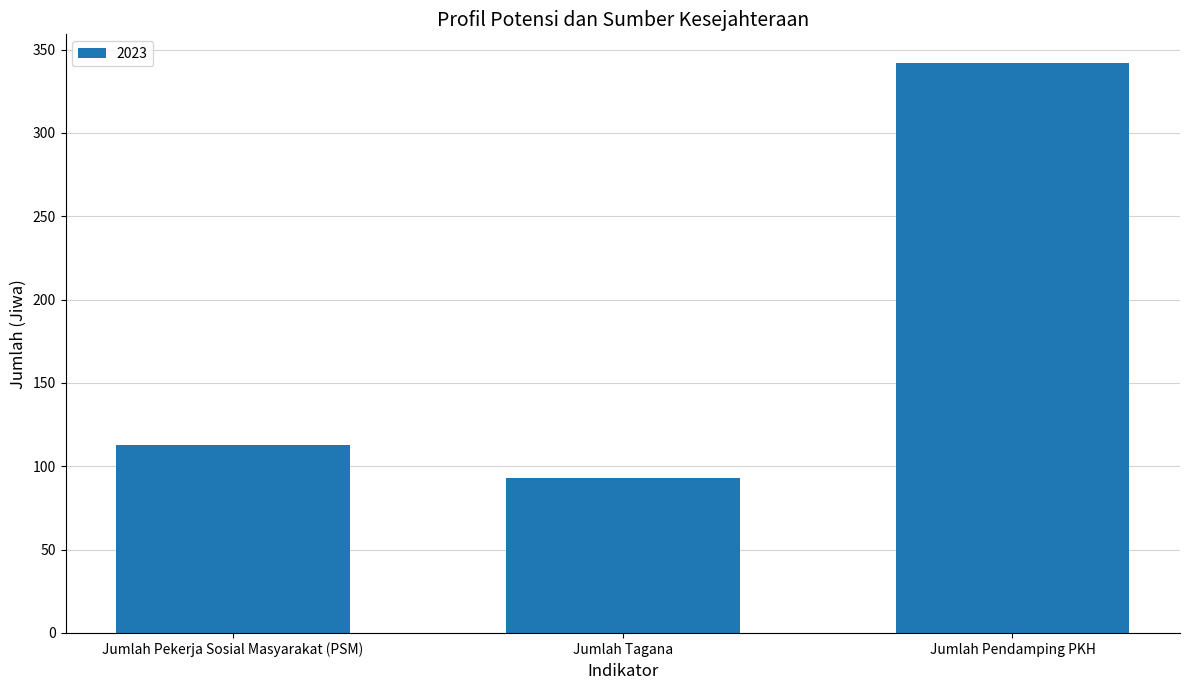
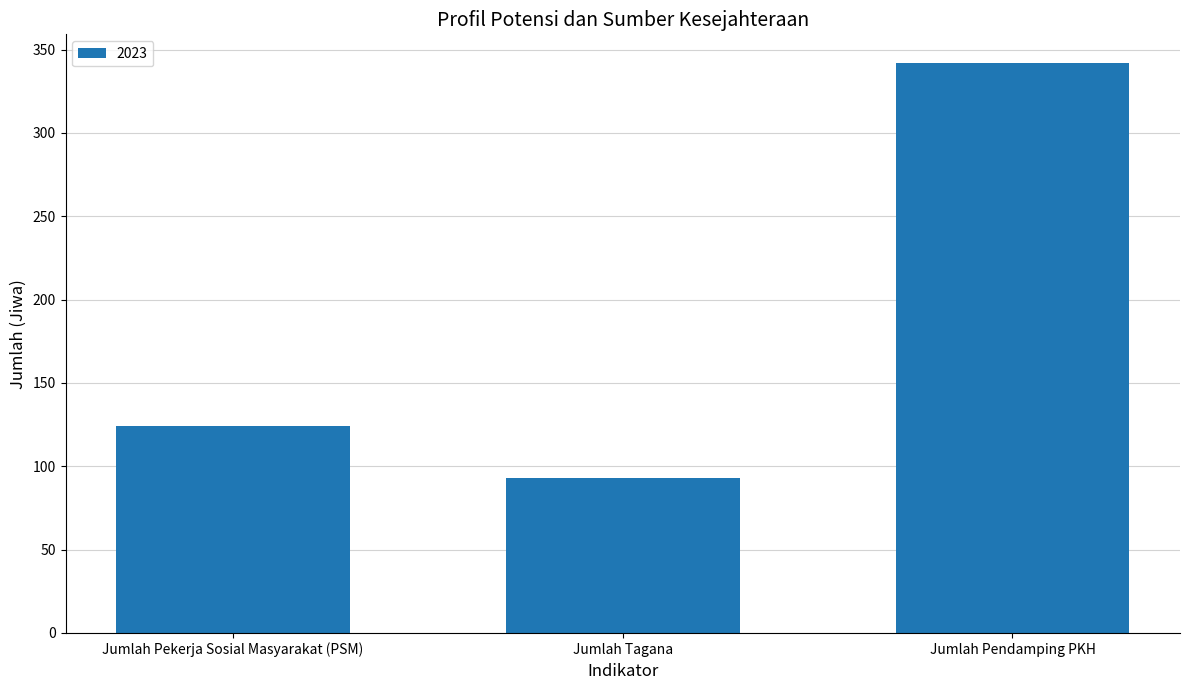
  {
-   "Jumlah Pekerja Sosial Masyarakat (PSM)": 113,
+   "Jumlah Pekerja Sosial Masyarakat (PSM)": 124,
    "Jumlah Tagana": 93,
    "Jumlah Pendamping PKH": 342
  }
